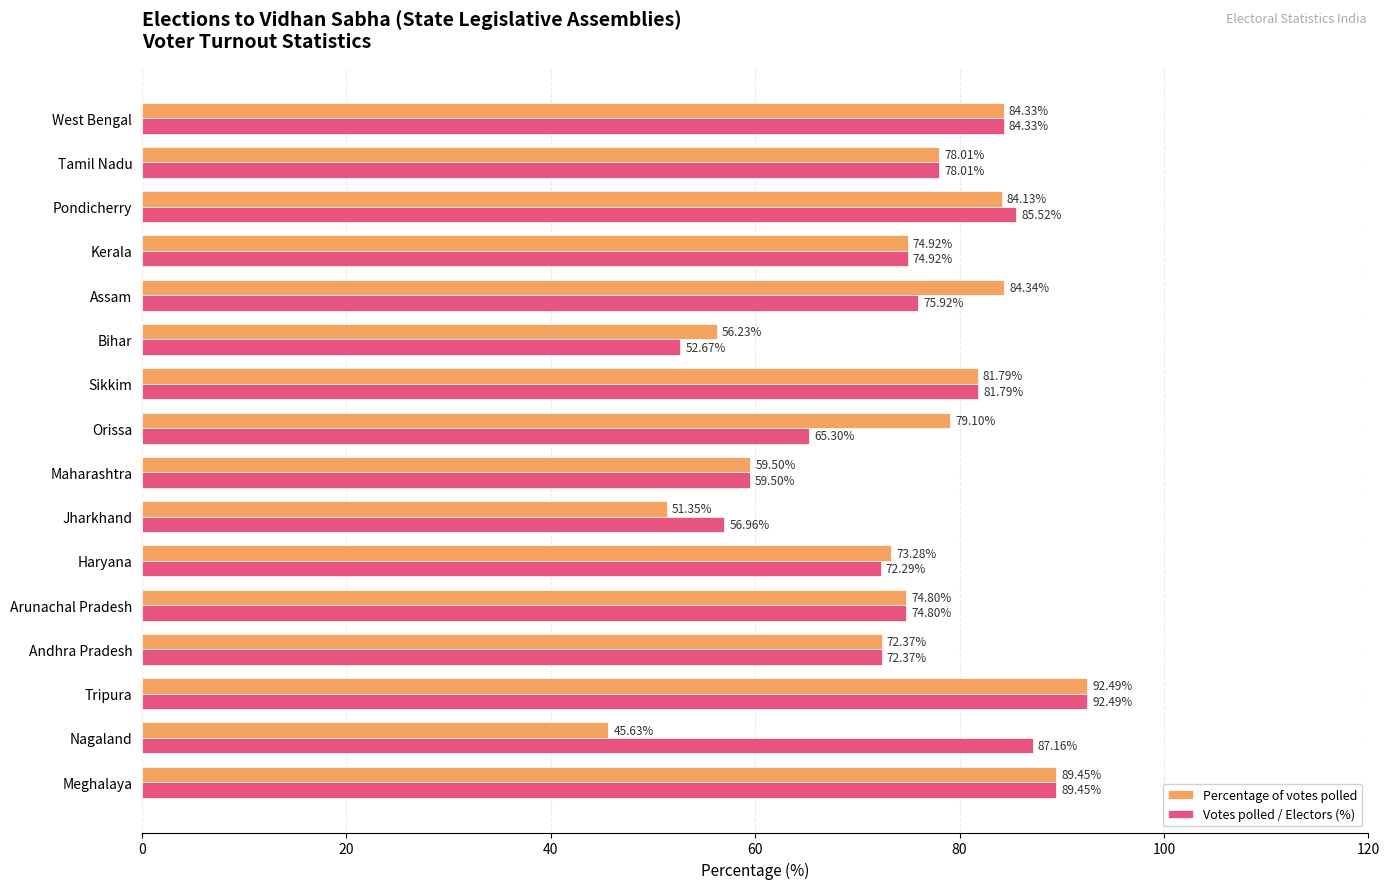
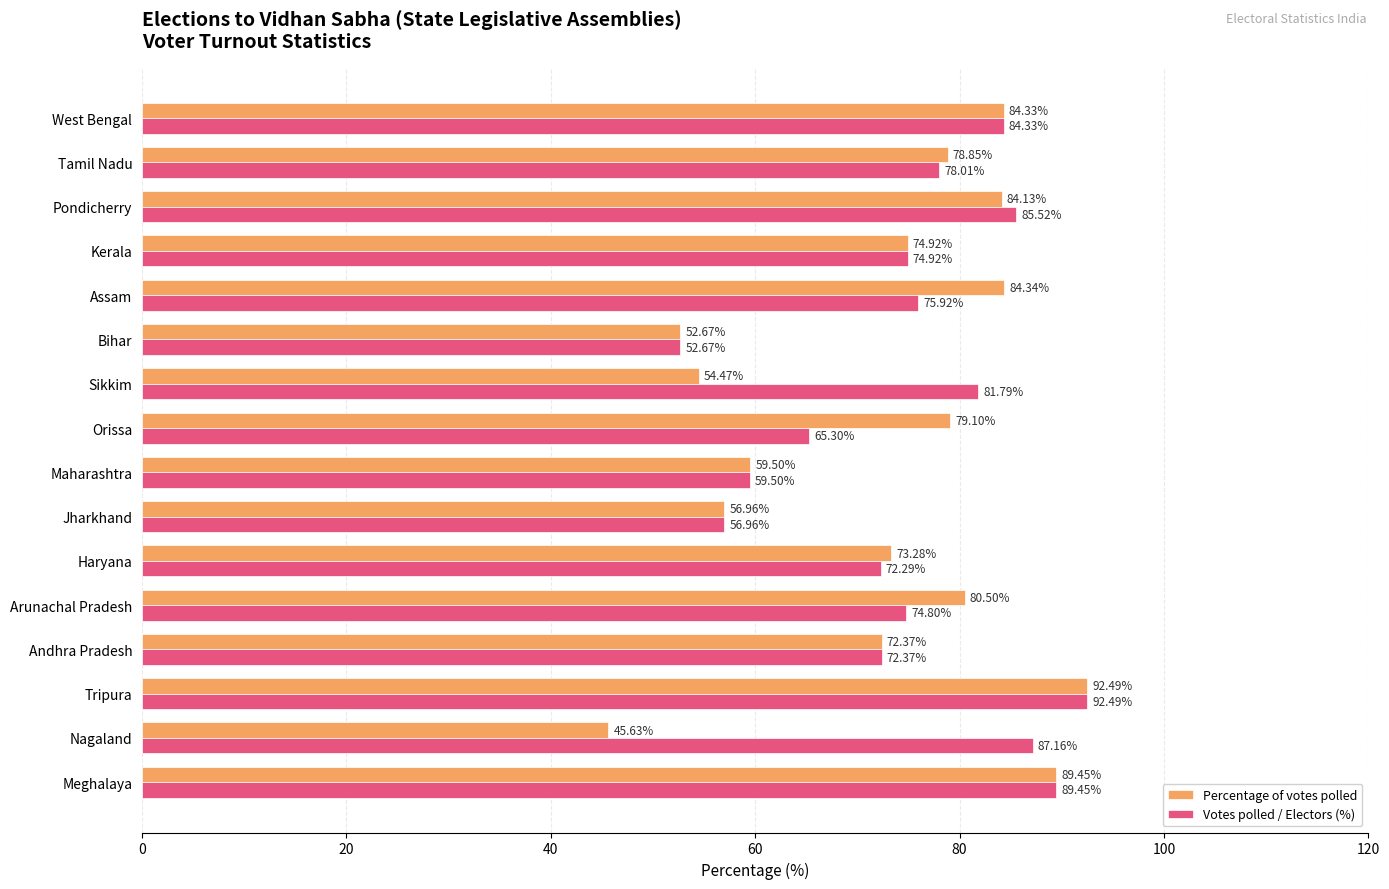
  {
    "Percentage of votes polled": {
      "West Bengal": "84.33%",
-     "Tamil Nadu": "78.01%",
+     "Tamil Nadu": "78.85%",
      "Pondicherry": "84.13%",
      "Kerala": "74.92%",
      "Assam": "84.34%",
-     "Bihar": "56.23%",
-     "Sikkim": "81.79%",
+     "Bihar": "52.67%",
+     "Sikkim": "54.47%",
      "Orissa": "79.10%",
      "Maharashtra": "59.50%",
-     "Jharkhand": "51.35%",
+     "Jharkhand": "56.96%",
      "Haryana": "73.28%",
-     "Arunachal Pradesh": "74.80%",
+     "Arunachal Pradesh": "80.50%",
      "Andhra Pradesh": "72.37%",
      "Tripura": "92.49%",
      "Nagaland": "45.63%",
      "Meghalaya": "89.45%"
    },
    "Votes polled / Electors (%)": {
      "West Bengal": "84.33%",
      "Tamil Nadu": "78.01%",
      "Pondicherry": "85.52%",
      "Kerala": "74.92%",
      "Assam": "75.92%",
      "Bihar": "52.67%",
      "Sikkim": "81.79%",
      "Orissa": "65.30%",
      "Maharashtra": "59.50%",
      "Jharkhand": "56.96%",
      "Haryana": "72.29%",
      "Arunachal Pradesh": "74.80%",
      "Andhra Pradesh": "72.37%",
      "Tripura": "92.49%",
      "Nagaland": "87.16%",
      "Meghalaya": "89.45%"
    }
  }
